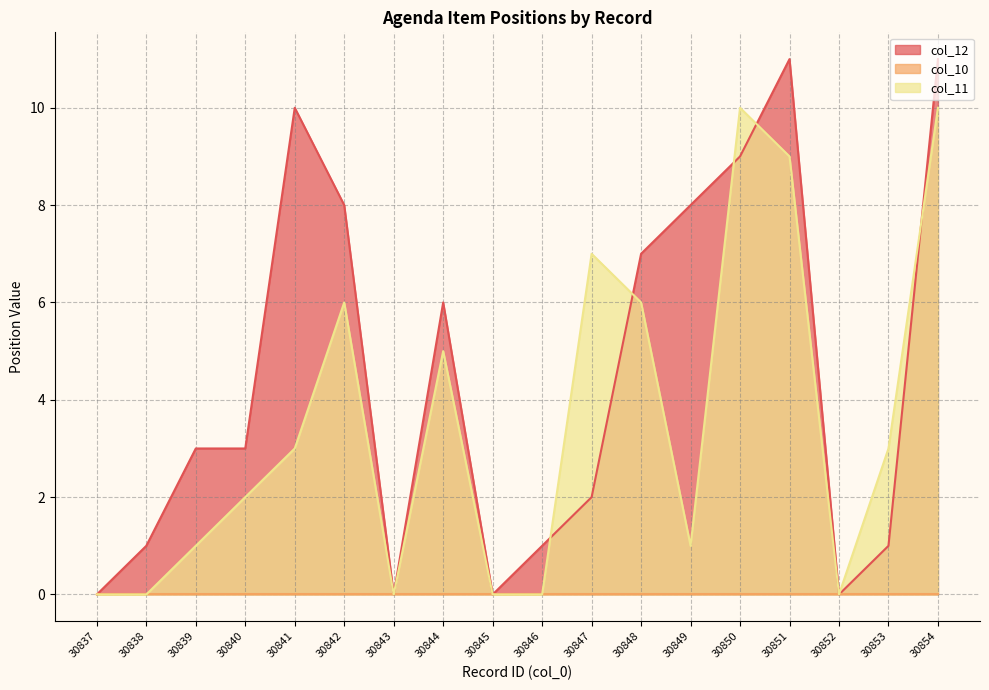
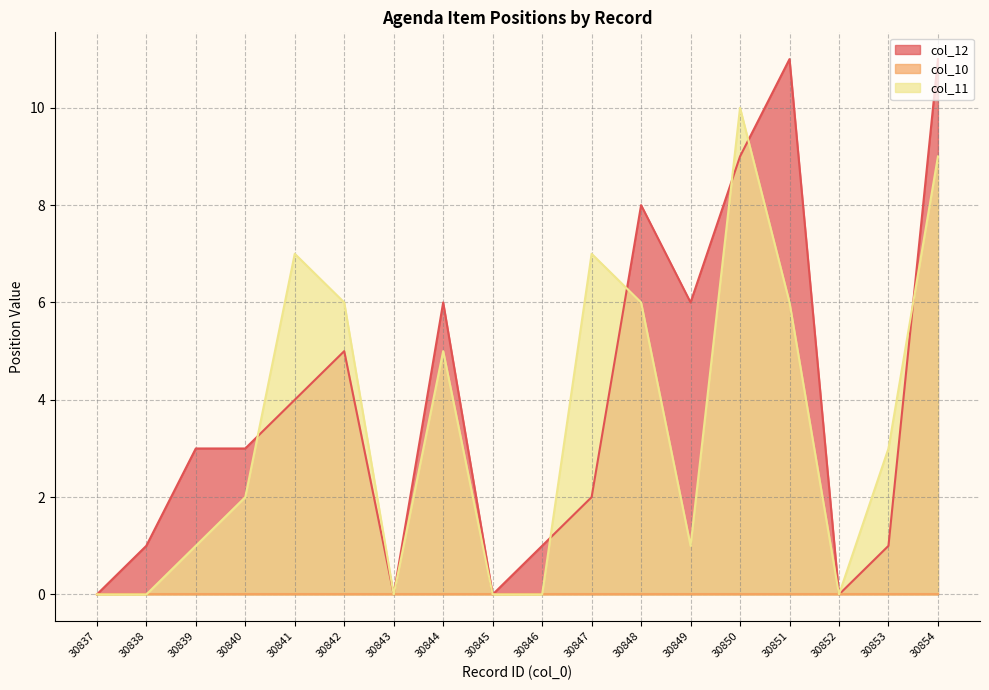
  {
    "col_12": {
      "30838": 1,
      "30839": 3,
      "30840": 3,
-     "30841": 10,
-     "30842": 8,
+     "30841": 4,
+     "30842": 5,
      "30844": 6,
      "30846": 1,
      "30847": 2,
-     "30848": 7,
-     "30849": 8,
+     "30848": 8,
+     "30849": 6,
      "30850": 9,
      "30851": 11,
      "30853": 1
    },
    "col_10": {
      "30839": 0,
      "30840": 0,
      "30841": 0,
      "30842": 0,
      "30844": 0,
      "30847": 0,
      "30848": 0,
      "30849": 0,
      "30850": 0,
      "30851": 0,
      "30853": 0,
      "30854": 0
    },
    "col_11": {
      "30839": 1,
      "30840": 2,
-     "30841": 3,
+     "30841": 7,
      "30842": 6,
      "30844": 5,
      "30847": 7,
      "30848": 6,
      "30849": 1,
      "30850": 10,
-     "30851": 9,
+     "30851": 6,
      "30853": 3,
-     "30854": 10
+     "30854": 9
    }
  }
